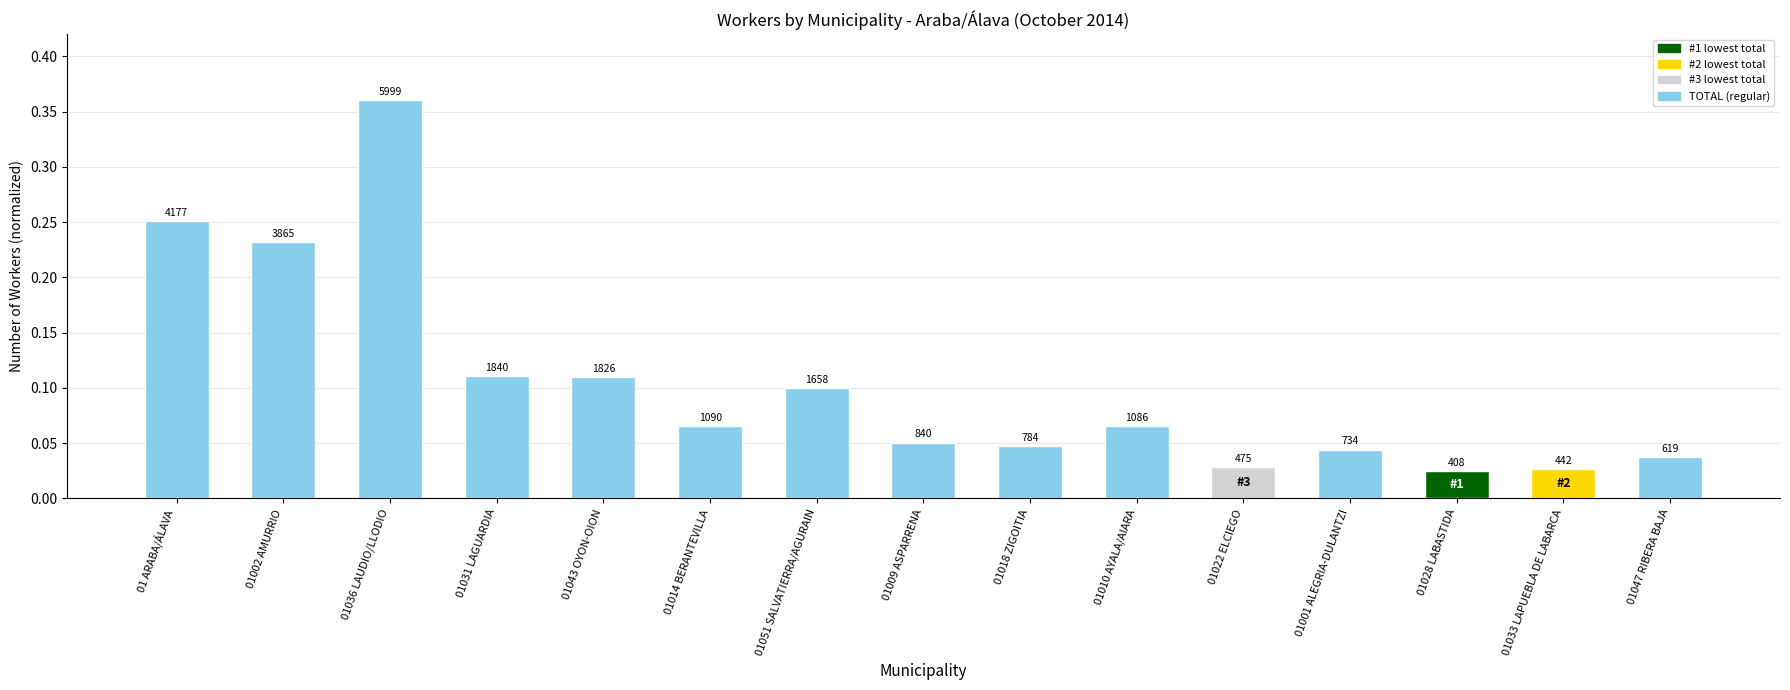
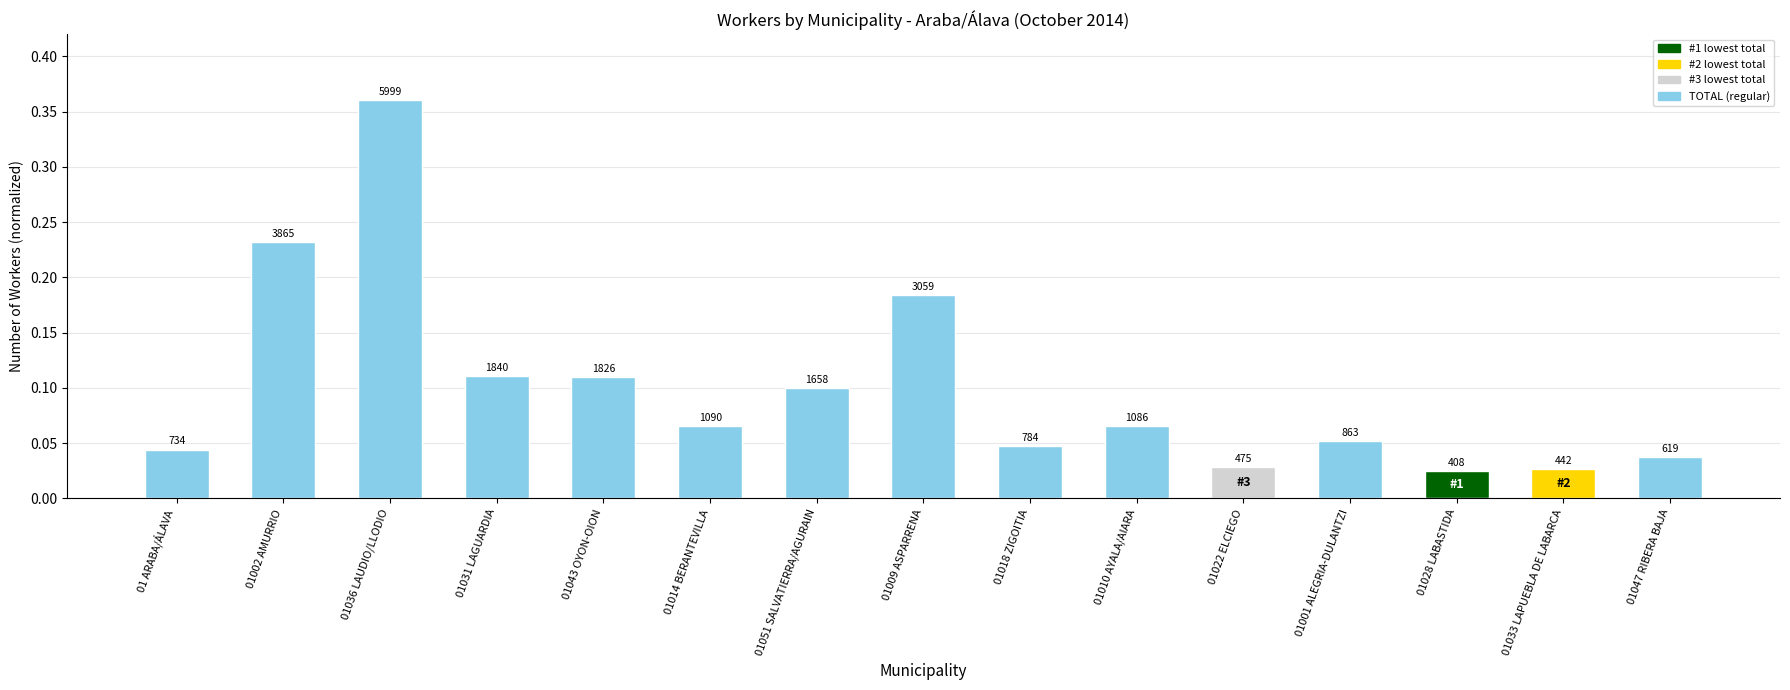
  {
-   "01 ARABA/ÁLAVA": 4177,
-   "01009 ASPARRENA": 840,
-   "01001 ALEGRIA-DULANTZI": 734
+   "01 ARABA/ÁLAVA": 734,
+   "01009 ASPARRENA": 3059,
+   "01001 ALEGRIA-DULANTZI": 863
  }
